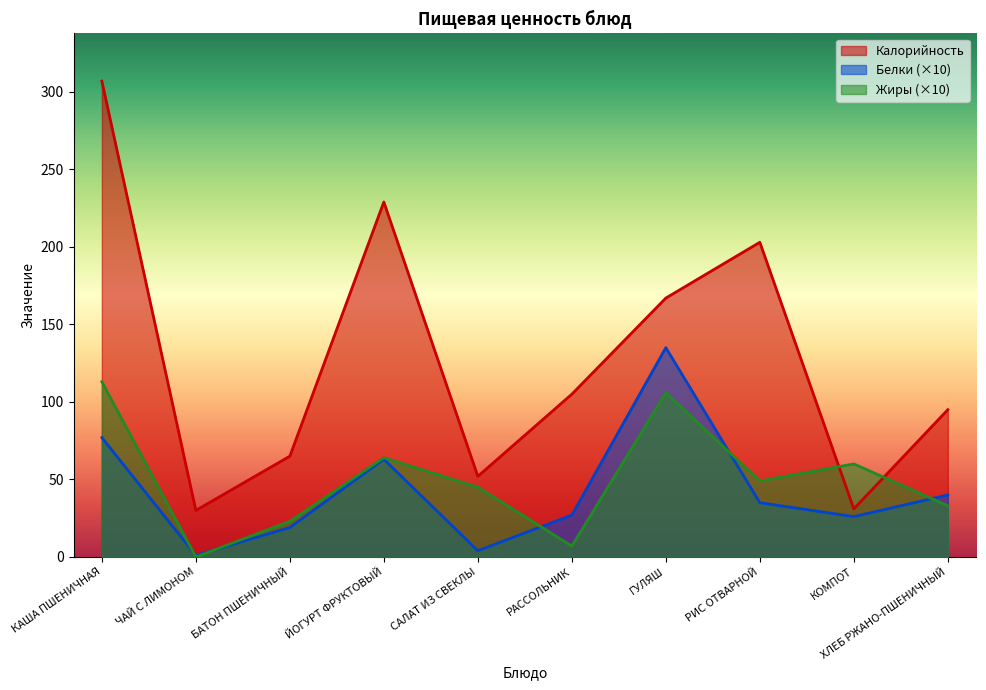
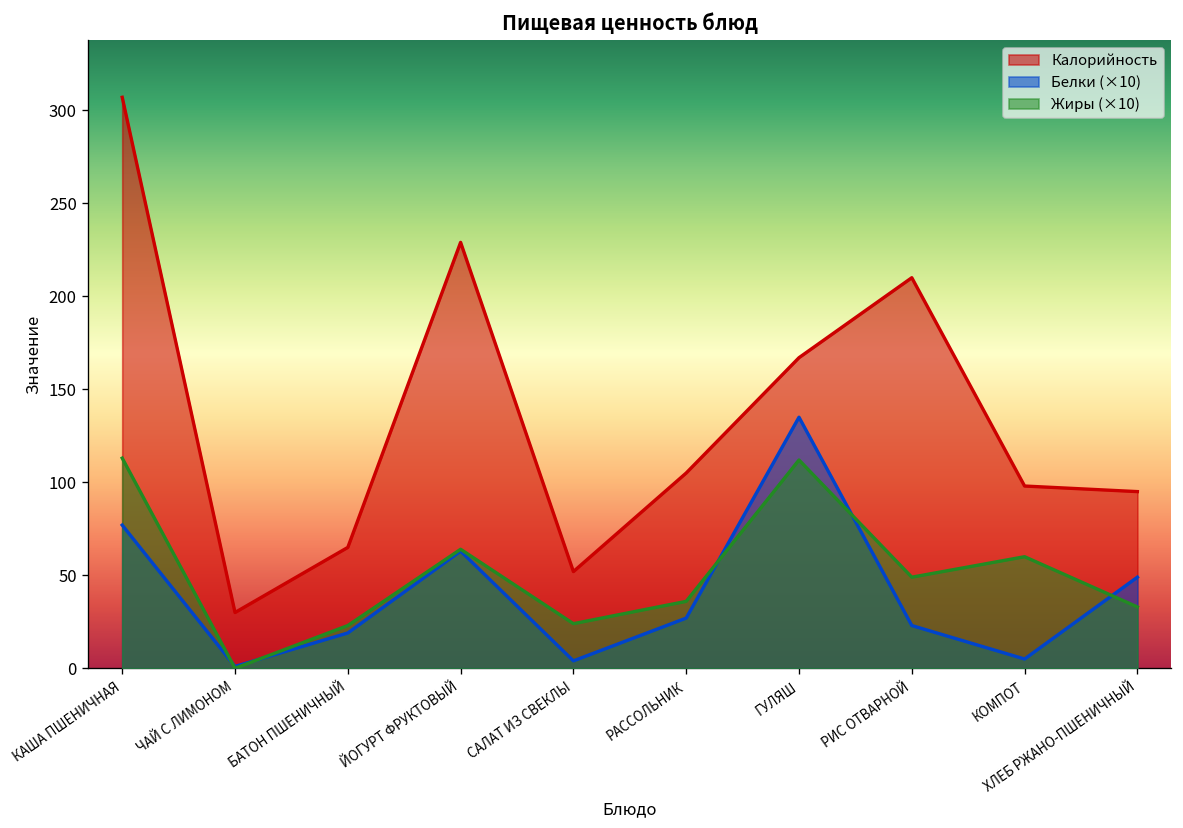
  {
    "Калорийность": {
      "КАША ПШЕНИЧНАЯ": 307,
      "ЧАЙ С ЛИМОНОМ": 30,
      "БАТОН ПШЕНИЧНЫЙ": 65,
      "ЙОГУРТ ФРУКТОВЫЙ": 229,
      "САЛАТ ИЗ СВЕКЛЫ": 52,
      "РАССОЛЬНИК": 105,
      "ГУЛЯШ": 167,
-     "РИС ОТВАРНОЙ": 203,
-     "КОМПОТ": 31,
+     "РИС ОТВАРНОЙ": 210,
+     "КОМПОТ": 98,
      "ХЛЕБ РЖАНО-ПШЕНИЧНЫЙ": 95
    },
    "Белки (×10)": {
      "КАША ПШЕНИЧНАЯ": 77,
      "БАТОН ПШЕНИЧНЫЙ": 19,
      "САЛАТ ИЗ СВЕКЛЫ": 4,
      "РАССОЛЬНИК": 27,
      "ГУЛЯШ": 135,
-     "РИС ОТВАРНОЙ": 35,
-     "КОМПОТ": 26,
-     "ХЛЕБ РЖАНО-ПШЕНИЧНЫЙ": 40
+     "РИС ОТВАРНОЙ": 23,
+     "КОМПОТ": 5,
+     "ХЛЕБ РЖАНО-ПШЕНИЧНЫЙ": 49
    },
    "Жиры (×10)": {
      "КАША ПШЕНИЧНАЯ": 113,
      "БАТОН ПШЕНИЧНЫЙ": 23,
-     "САЛАТ ИЗ СВЕКЛЫ": 45,
-     "РАССОЛЬНИК": 7,
-     "ГУЛЯШ": 106,
+     "САЛАТ ИЗ СВЕКЛЫ": 24,
+     "РАССОЛЬНИК": 36,
+     "ГУЛЯШ": 112,
      "РИС ОТВАРНОЙ": 49,
      "КОМПОТ": 60,
      "ХЛЕБ РЖАНО-ПШЕНИЧНЫЙ": 33
    }
  }
